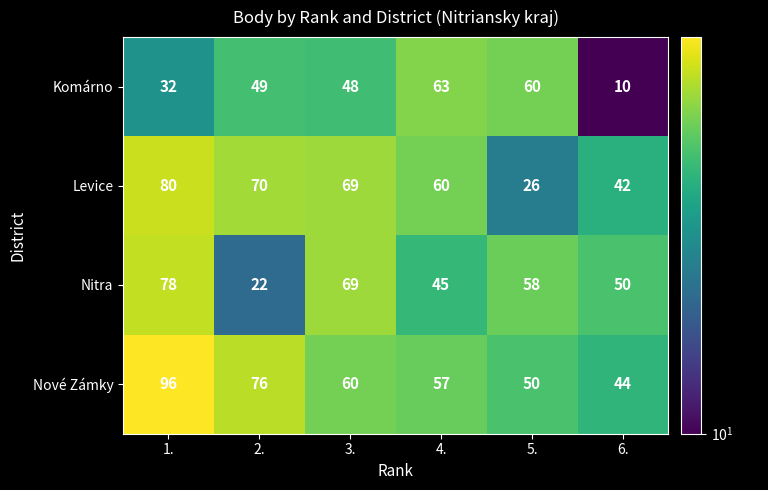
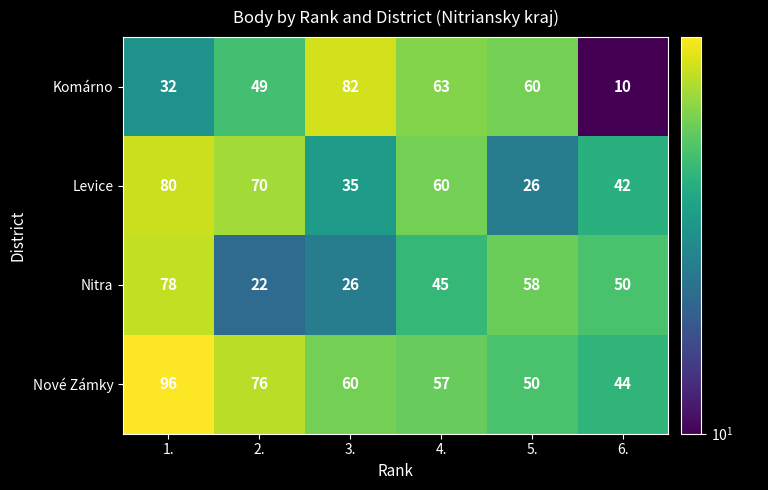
  {
    "Komárno": {
      "1.": 32,
      "2.": 49,
-     "3.": 48,
+     "3.": 82,
      "4.": 63,
      "5.": 60,
      "6.": 10
    },
    "Levice": {
      "1.": 80,
      "2.": 70,
-     "3.": 69,
+     "3.": 35,
      "4.": 60,
      "5.": 26,
      "6.": 42
    },
    "Nitra": {
      "1.": 78,
      "2.": 22,
-     "3.": 69,
+     "3.": 26,
      "4.": 45,
      "5.": 58,
      "6.": 50
    },
    "Nové Zámky": {
      "1.": 96,
      "2.": 76,
      "3.": 60,
      "4.": 57,
      "5.": 50,
      "6.": 44
    }
  }
